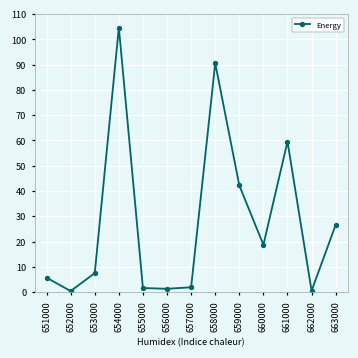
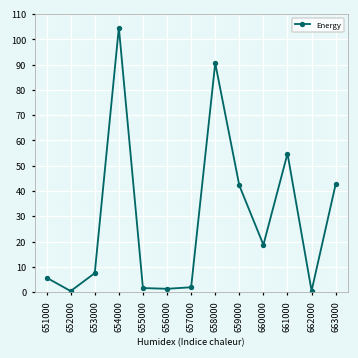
  {
    "651000": 6,
    "652000": 0,
    "653000": 8,
    "654000": 105,
    "655000": 2,
    "656000": 1,
    "657000": 2,
    "658000": 91,
    "659000": 42,
    "660000": 19,
-   "661000": 60,
+   "661000": 55,
    "662000": 1,
-   "663000": 27
+   "663000": 43
  }
